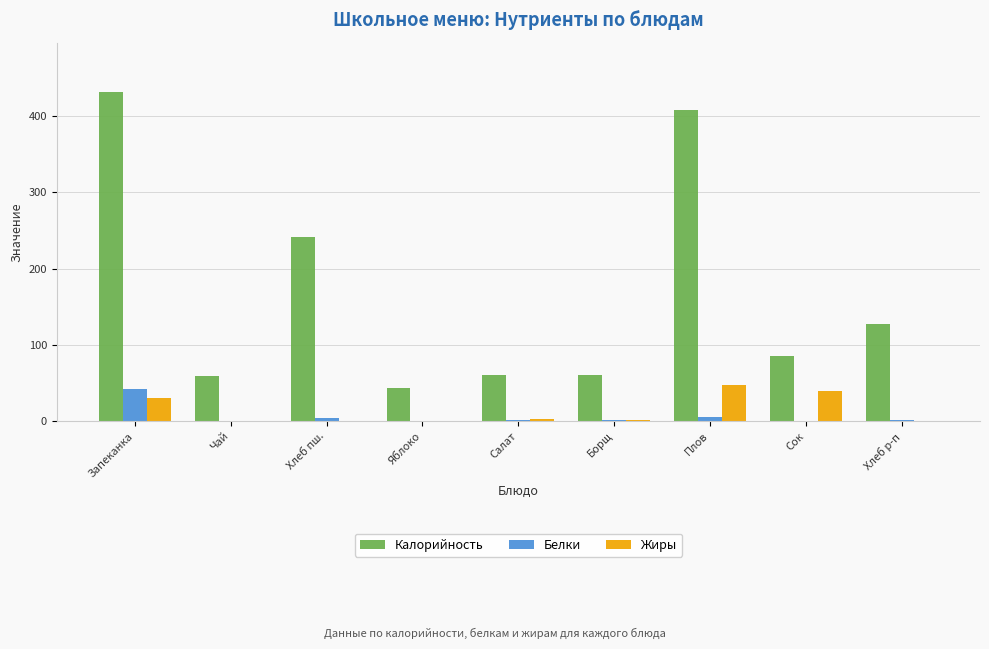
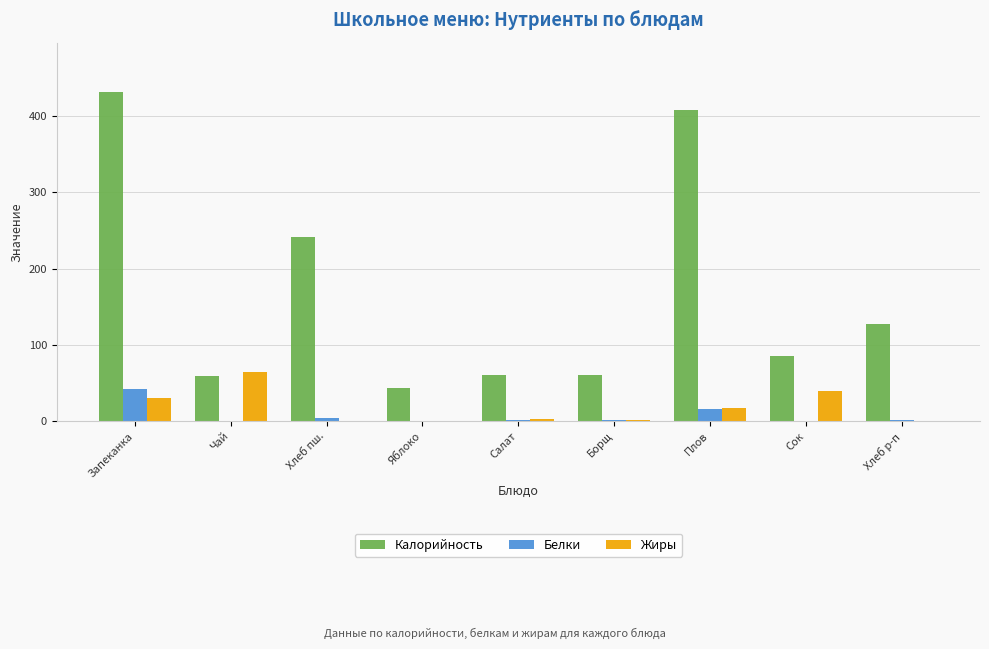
  {
    "Калорийность": {
      "Запеканка": 430,
      "Чай": 60,
      "Хлеб пш.": 240,
      "Яблоко": 40,
      "Салат": 60,
      "Борщ": 60,
      "Плов": 410,
      "Сок": 90,
      "Хлеб р-п": 130
    },
    "Белки": {
      "Запеканка": 40,
      "Хлеб пш.": 0,
-     "Плов": 10
+     "Плов": 20
    },
    "Жиры": {
      "Запеканка": 30,
-     "Чай": 0,
-     "Плов": 50,
+     "Чай": 60,
+     "Плов": 20,
      "Сок": 40
    }
  }
